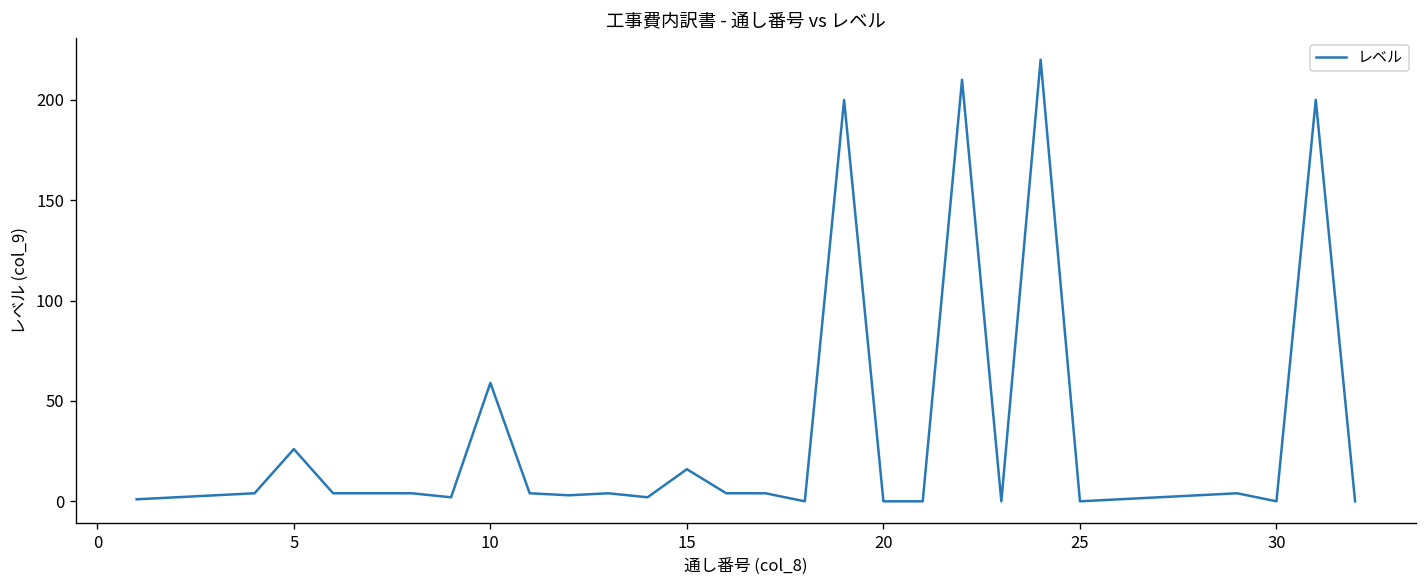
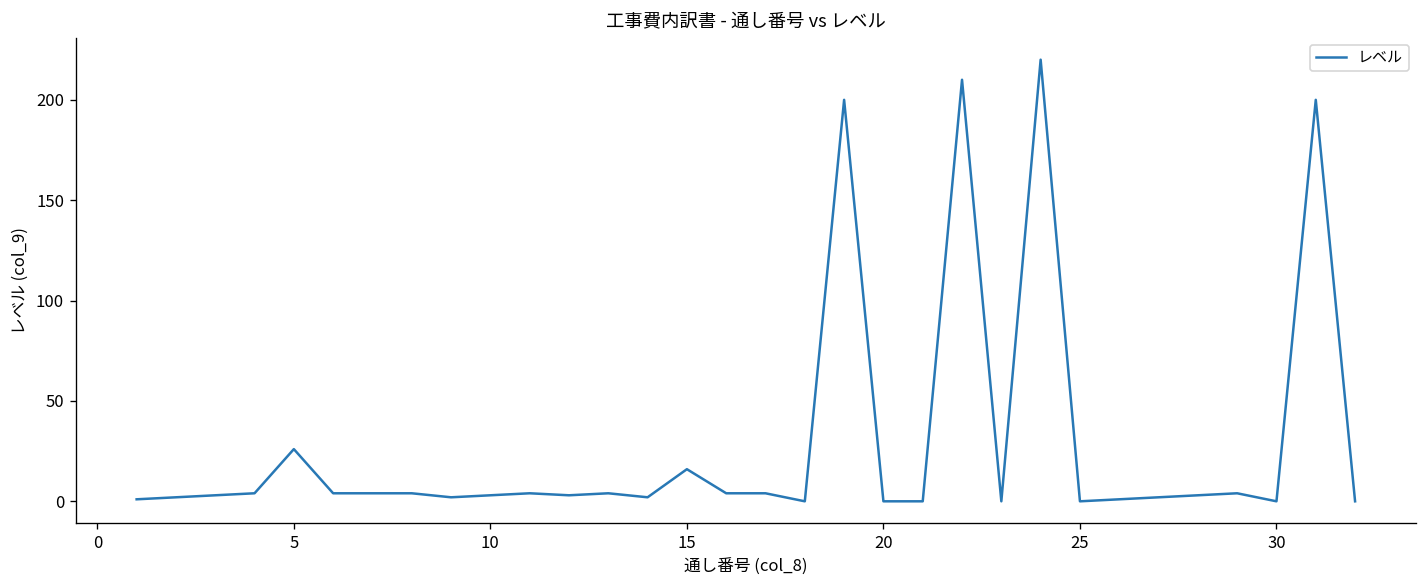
  {
    "5": 26,
-   "10": 59,
+   "10": 3,
    "15": 16,
    "20": 0,
    "25": 0,
    "30": 0
  }
